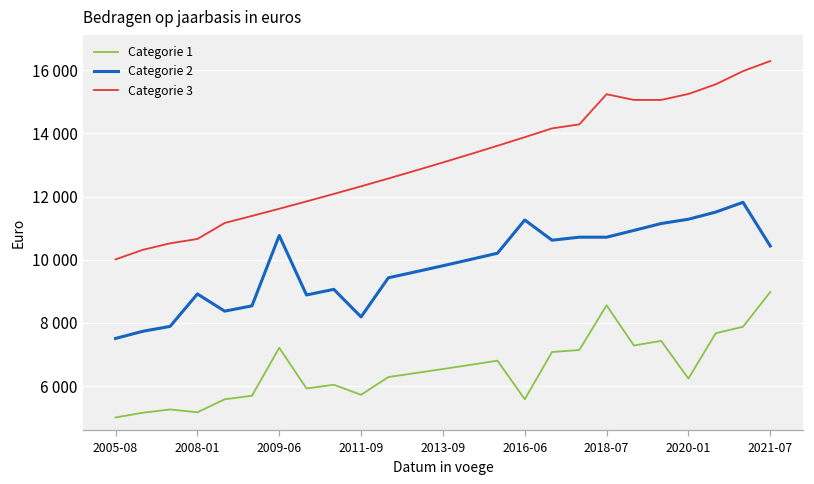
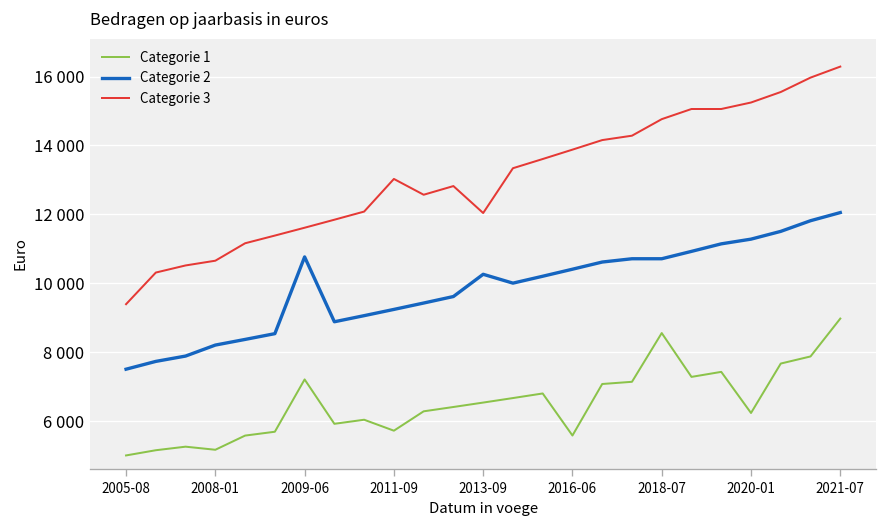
  {
    "Categorie 1": {
      "2005-08": 5000,
      "2008-01": 5200,
      "2009-06": 7200,
      "2011-09": 5700,
      "2013-09": 6500,
      "2016-06": 5600,
      "2018-07": 8600,
      "2020-01": 6200,
      "2021-07": 9000
    },
    "Categorie 2": {
      "2005-08": 7500,
-     "2008-01": 8900,
+     "2008-01": 8200,
      "2009-06": 10800,
-     "2011-09": 8200,
-     "2013-09": 9800,
-     "2016-06": 11300,
+     "2011-09": 9200,
+     "2013-09": 10300,
+     "2016-06": 10400,
      "2018-07": 10700,
      "2020-01": 11300,
-     "2021-07": 10400
+     "2021-07": 12100
    },
    "Categorie 3": {
-     "2005-08": 10000,
+     "2005-08": 9400,
      "2008-01": 10700,
      "2009-06": 11600,
-     "2011-09": 12300,
-     "2013-09": 13100,
+     "2011-09": 13000,
+     "2013-09": 12000,
      "2016-06": 13900,
-     "2018-07": 15200,
+     "2018-07": 14800,
      "2020-01": 15200,
      "2021-07": 16300
    }
  }
